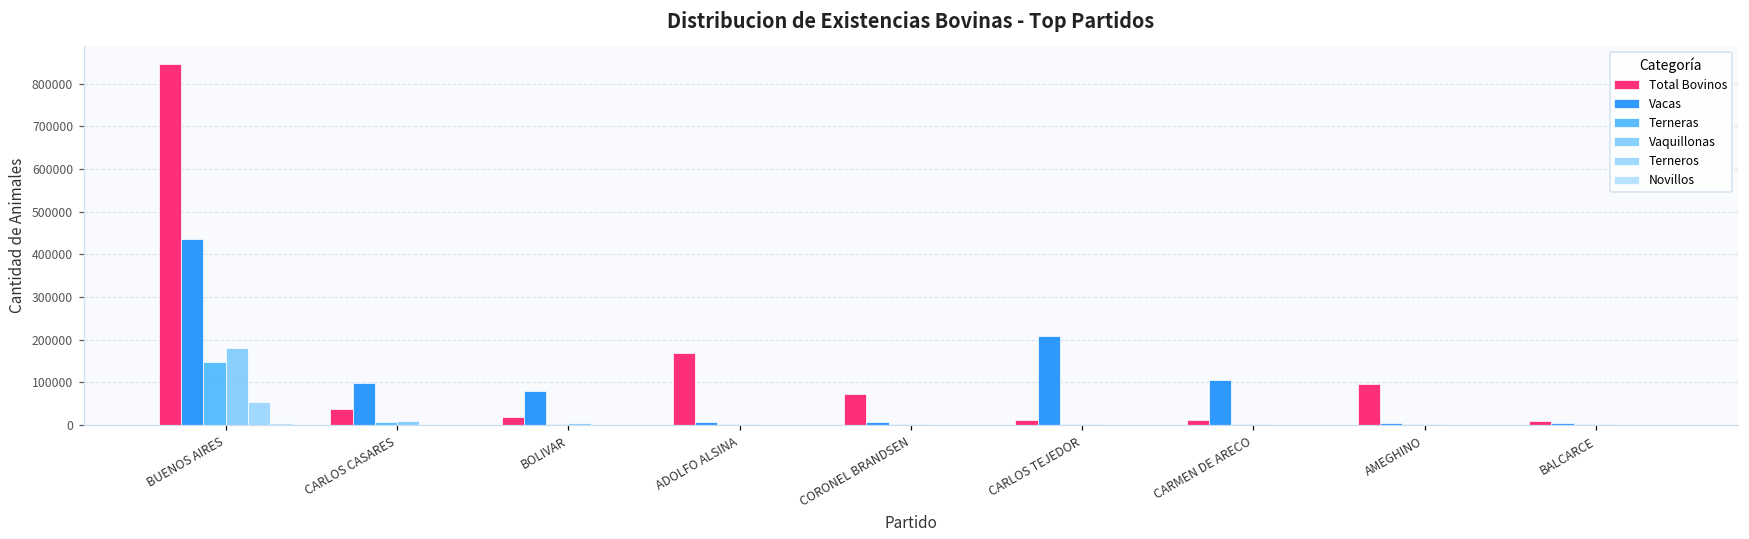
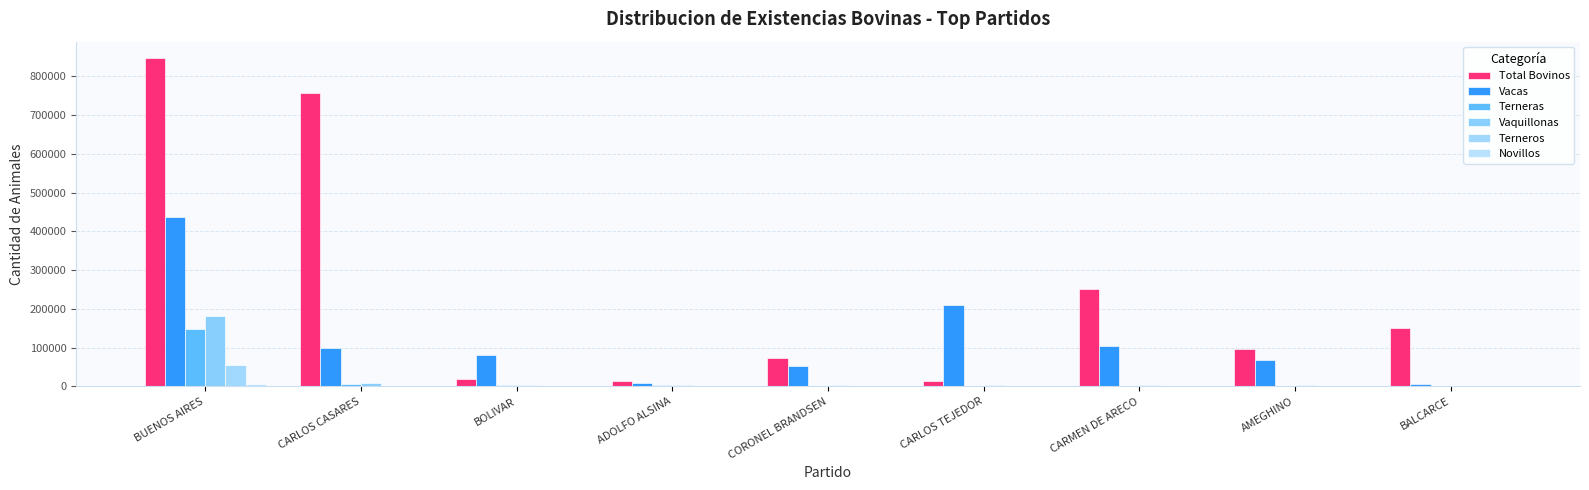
  {
    "Total Bovinos": {
      "BUENOS AIRES": 850000,
-     "CARLOS CASARES": 40000,
+     "CARLOS CASARES": 760000,
      "BOLIVAR": 20000,
-     "ADOLFO ALSINA": 170000,
+     "ADOLFO ALSINA": 20000,
      "CORONEL BRANDSEN": 70000,
      "CARLOS TEJEDOR": 10000,
-     "CARMEN DE ARECO": 10000,
+     "CARMEN DE ARECO": 250000,
      "AMEGHINO": 100000,
-     "BALCARCE": 10000
+     "BALCARCE": 150000
    },
    "Vacas": {
      "BUENOS AIRES": 440000,
      "CARLOS CASARES": 100000,
      "BOLIVAR": 80000,
      "ADOLFO ALSINA": 10000,
-     "CORONEL BRANDSEN": 10000,
+     "CORONEL BRANDSEN": 50000,
      "CARLOS TEJEDOR": 210000,
      "CARMEN DE ARECO": 100000,
-     "AMEGHINO": 10000
+     "AMEGHINO": 70000
    }
  }
